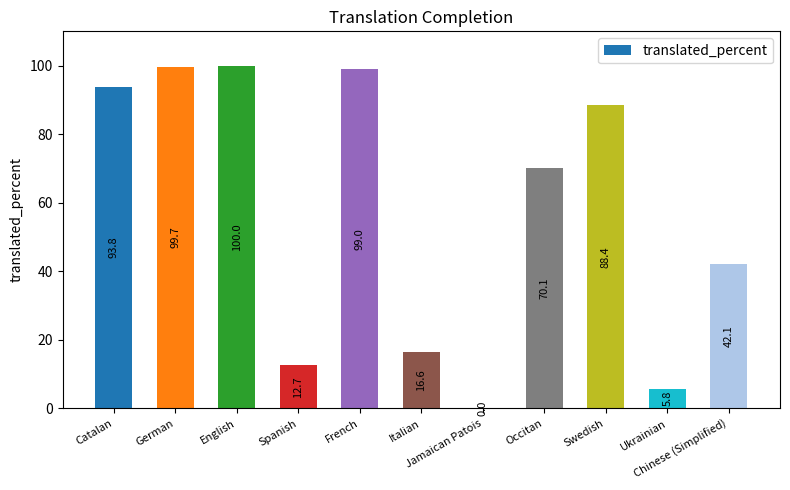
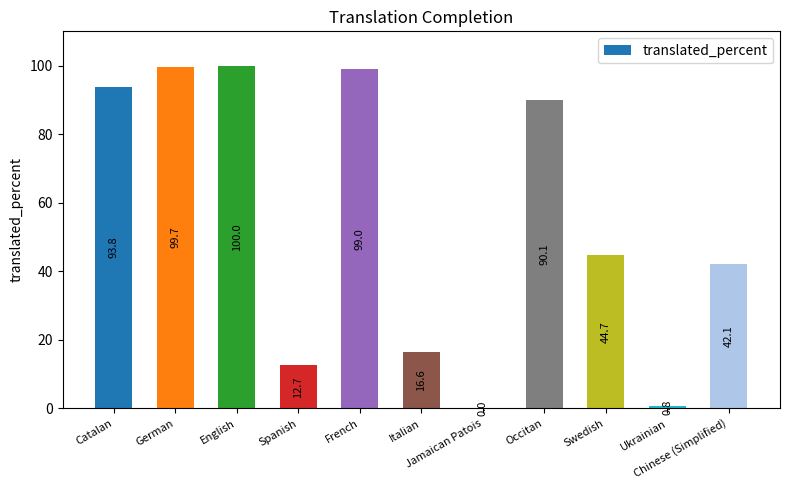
  {
    "Catalan": 93.8,
    "German": 99.7,
    "English": 100.0,
    "Spanish": 12.7,
    "French": 99.0,
    "Italian": 16.6,
    "Jamaican Patois": 0.0,
-   "Occitan": 70.1,
-   "Swedish": 88.4,
-   "Ukrainian": 5.8,
+   "Occitan": 90.1,
+   "Swedish": 44.7,
+   "Ukrainian": 0.8,
    "Chinese (Simplified)": 42.1
  }
